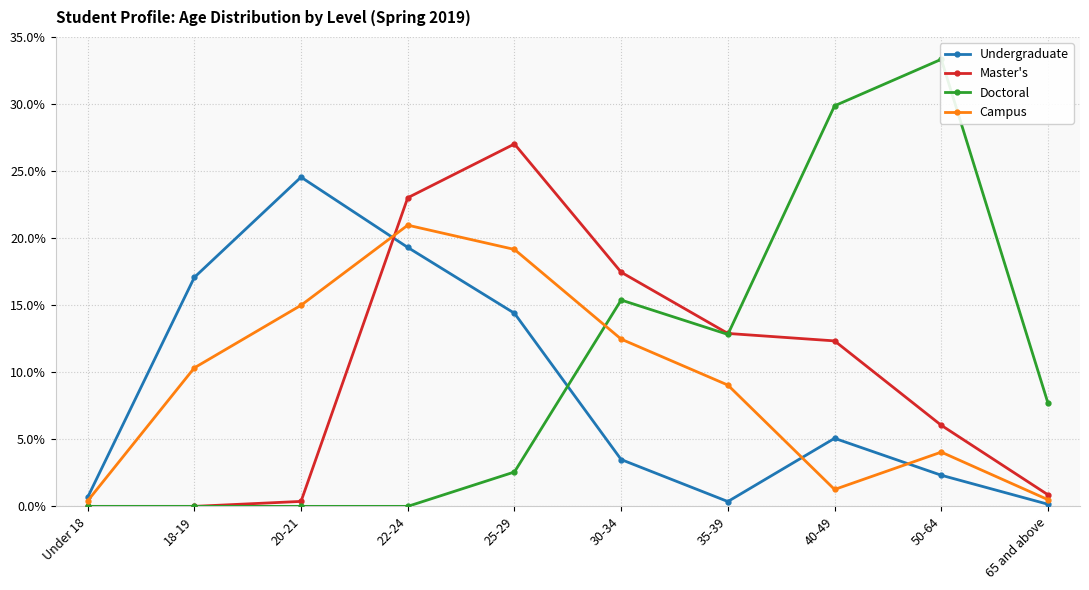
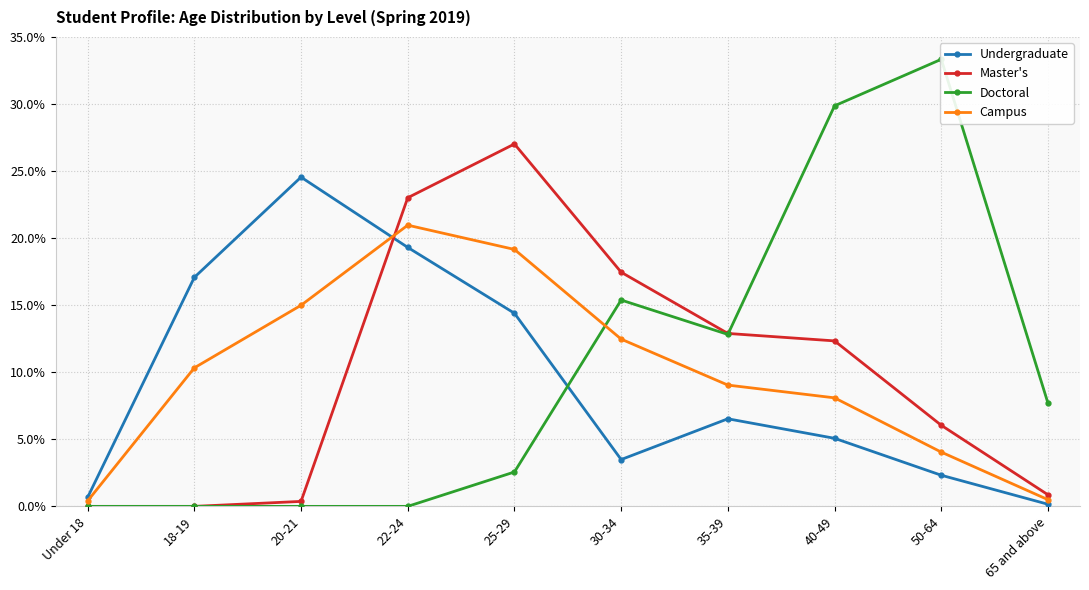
  {
    "Undergraduate": {
      "Under 18": "0.7%",
      "18-19": "17.1%",
      "20-21": "24.5%",
      "22-24": "19.3%",
      "25-29": "14.4%",
      "30-34": "3.5%",
-     "35-39": "0.4%",
+     "35-39": "6.5%",
      "40-49": "5.1%",
      "50-64": "2.3%",
      "65 and above": "0.2%"
    },
    "Master's": {
      "20-21": "0.4%",
      "22-24": "23.0%",
      "25-29": "27.0%",
      "30-34": "17.5%",
      "40-49": "12.3%",
      "50-64": "6.0%",
      "65 and above": "0.9%"
    },
    "Doctoral": {
      "20-21": "0.0%",
      "22-24": "0.0%",
      "25-29": "2.6%",
      "30-34": "15.4%",
      "40-49": "29.9%",
      "65 and above": "7.7%"
    },
    "Campus": {
      "Under 18": "0.4%",
      "18-19": "10.3%",
      "20-21": "15.0%",
      "22-24": "21.0%",
      "25-29": "19.2%",
      "30-34": "12.5%",
      "35-39": "9.0%",
-     "40-49": "1.3%",
+     "40-49": "8.1%",
      "50-64": "4.0%",
      "65 and above": "0.5%"
    }
  }
